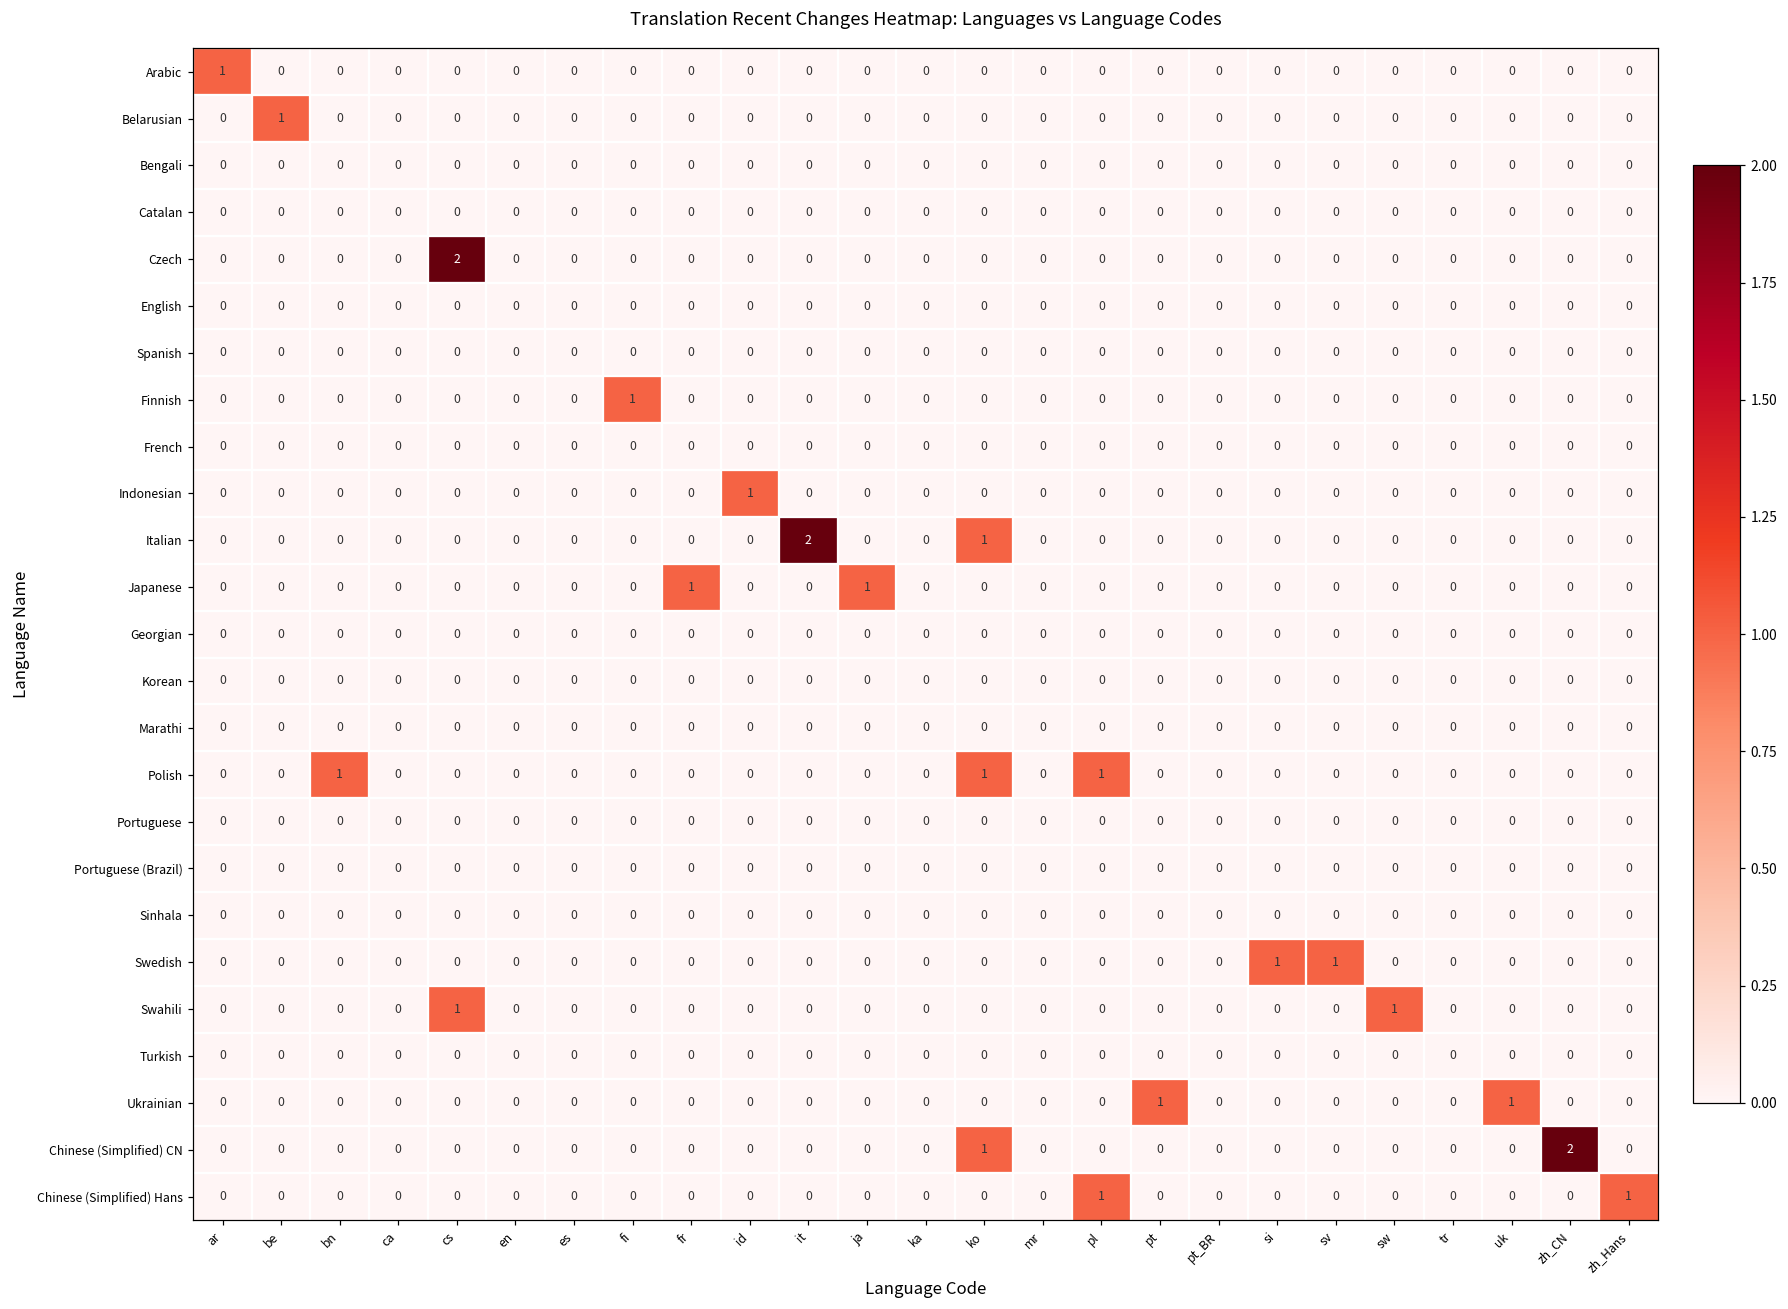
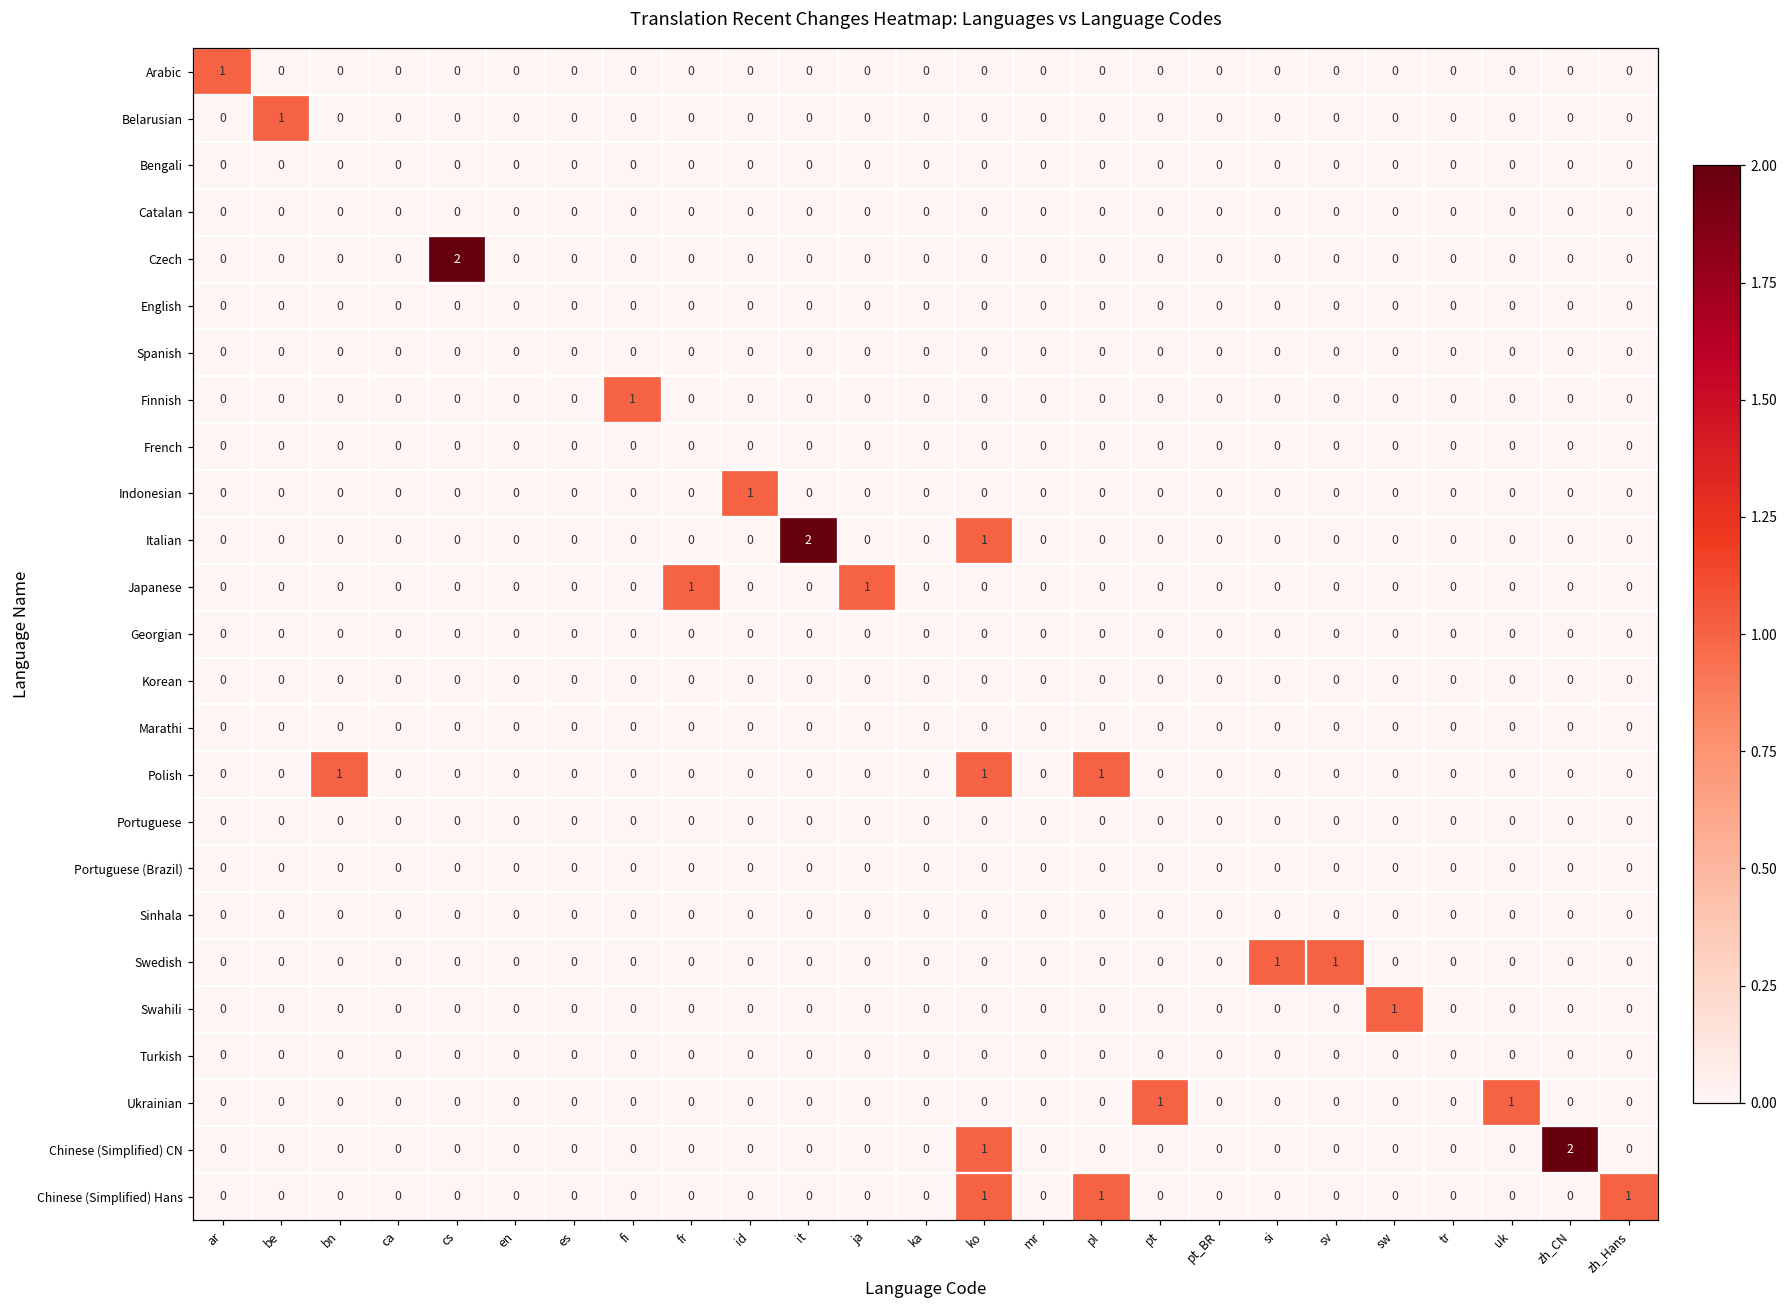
  {
    "Swahili": {
      "ar": 0,
      "be": 0,
      "bn": 0,
      "ca": 0,
-     "cs": 1,
+     "cs": 0,
      "en": 0,
      "es": 0,
      "fi": 0,
      "fr": 0,
      "id": 0,
      "it": 0,
      "ja": 0,
      "ka": 0,
      "ko": 0,
      "mr": 0,
      "pl": 0,
      "pt": 0,
      "pt_BR": 0,
      "si": 0,
      "sv": 0,
      "sw": 1,
      "tr": 0,
      "uk": 0,
      "zh_CN": 0,
      "zh_Hans": 0
    },
    "Chinese (Simplified) Hans": {
      "ar": 0,
      "be": 0,
      "bn": 0,
      "ca": 0,
      "cs": 0,
      "en": 0,
      "es": 0,
      "fi": 0,
      "fr": 0,
      "id": 0,
      "it": 0,
      "ja": 0,
      "ka": 0,
-     "ko": 0,
+     "ko": 1,
      "mr": 0,
      "pl": 1,
      "pt": 0,
      "pt_BR": 0,
      "si": 0,
      "sv": 0,
      "sw": 0,
      "tr": 0,
      "uk": 0,
      "zh_CN": 0,
      "zh_Hans": 1
    }
  }
